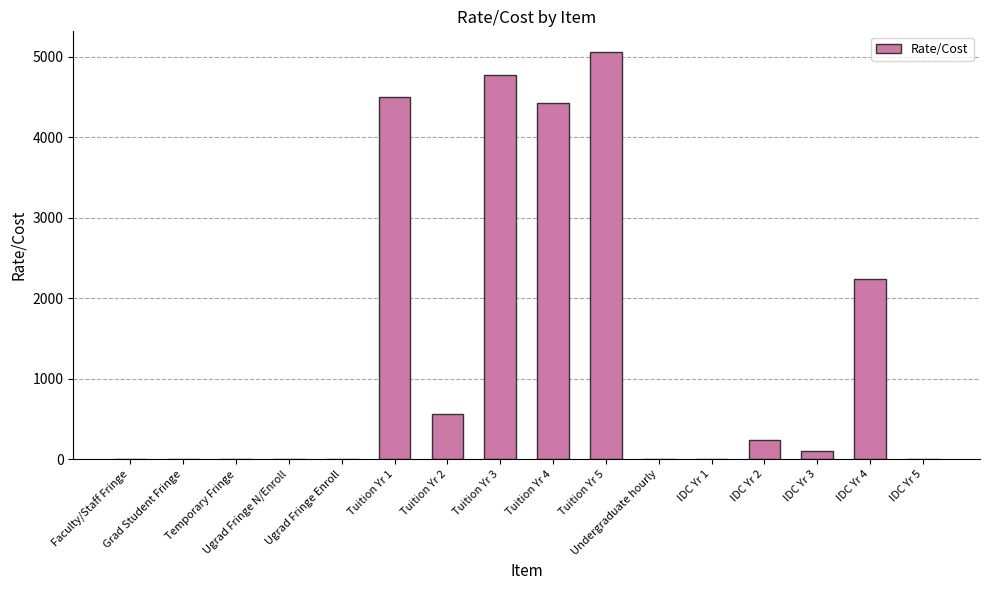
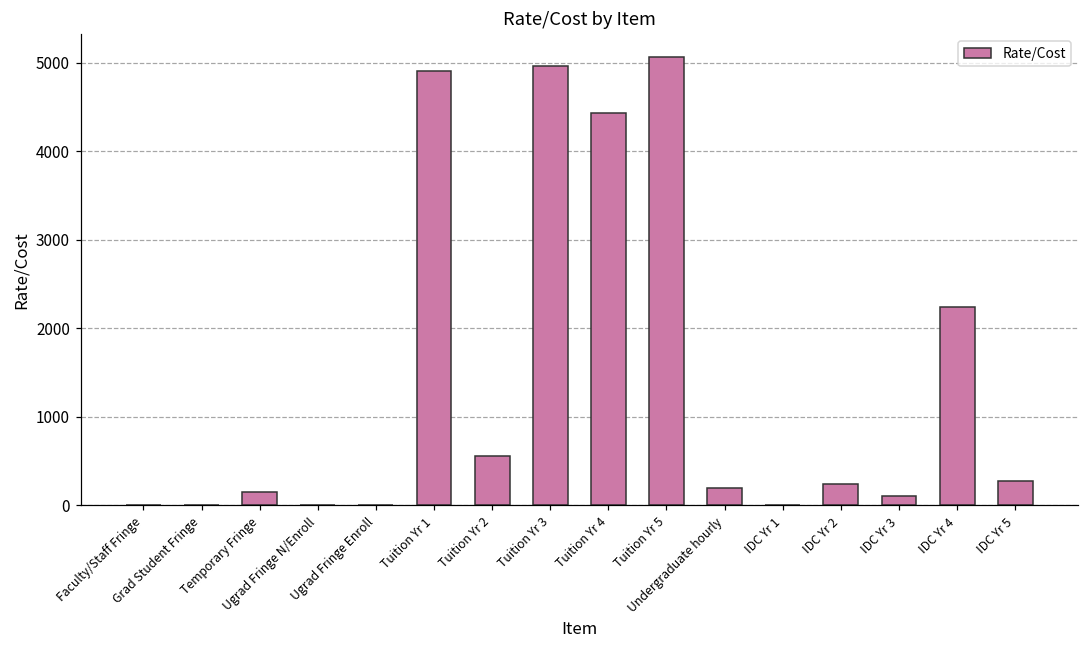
  {
-   "Temporary Fringe": 0,
-   "Tuition Yr 1": 4500,
+   "Temporary Fringe": 100,
+   "Tuition Yr 1": 4900,
    "Tuition Yr 2": 600,
-   "Tuition Yr 3": 4800,
+   "Tuition Yr 3": 5000,
    "Tuition Yr 4": 4400,
    "Tuition Yr 5": 5100,
-   "Undergraduate hourly": 0,
+   "Undergraduate hourly": 200,
    "IDC Yr 2": 200,
    "IDC Yr 3": 100,
    "IDC Yr 4": 2200,
-   "IDC Yr 5": 0
+   "IDC Yr 5": 300
  }
